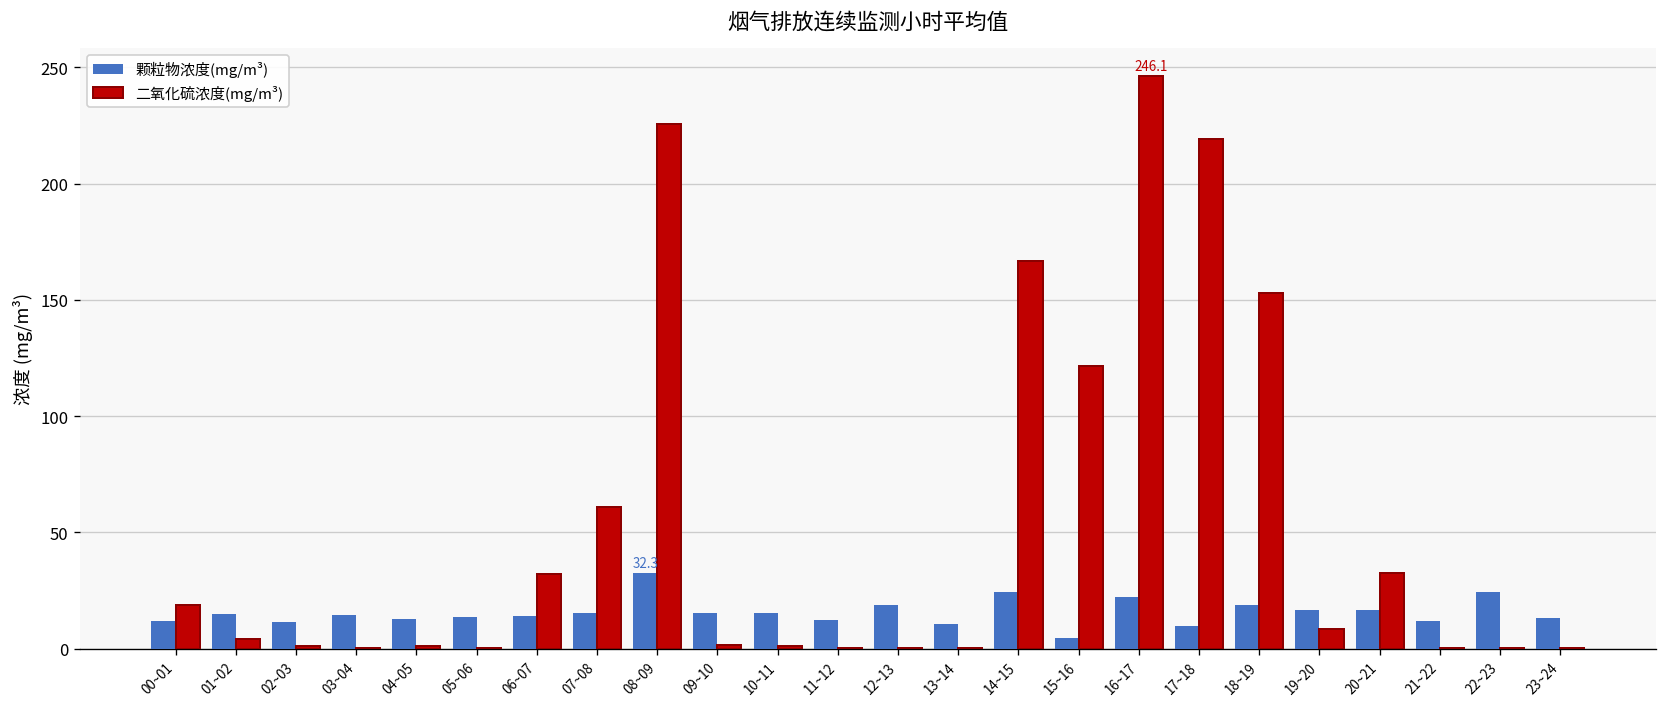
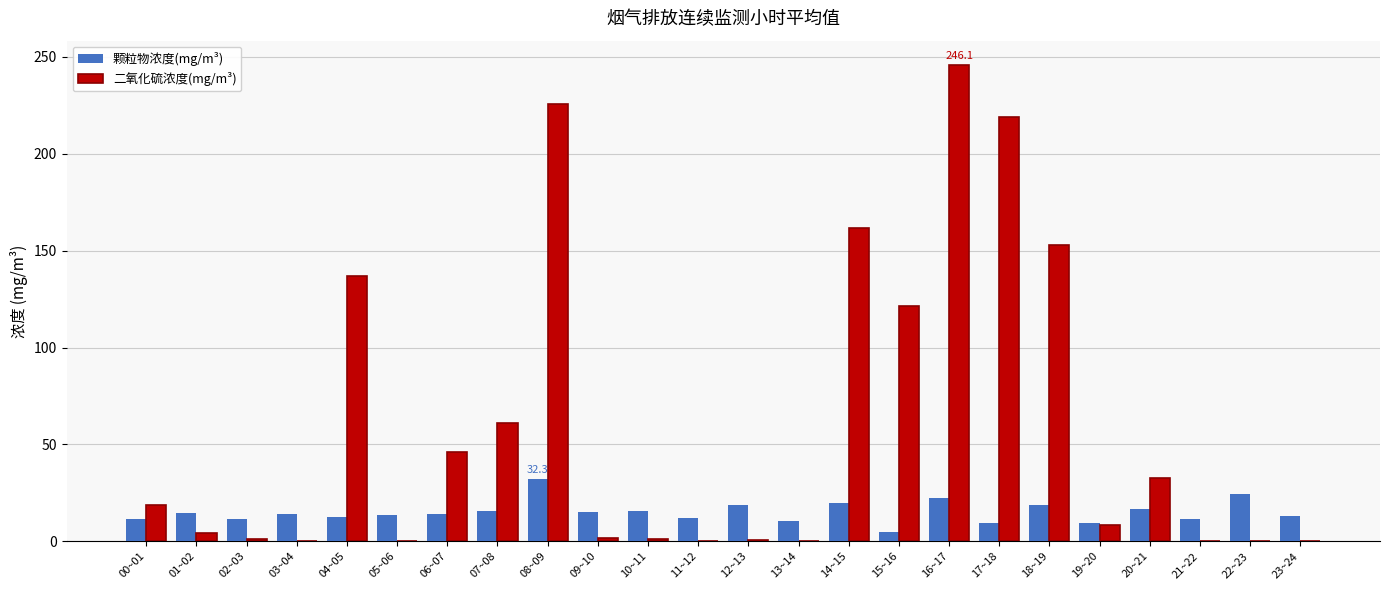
  {
    "颗粒物浓度(mg/m³)": {
      "00~01": 12,
      "01~02": 15,
      "02~03": 12,
      "03~04": 14,
      "04~05": 13,
      "05~06": 14,
      "06~07": 14,
      "07~08": 15,
      "09~10": 15,
      "10~11": 15,
      "11~12": 12,
      "12~13": 19,
      "13~14": 11,
-     "14~15": 24,
+     "14~15": 20,
      "15~16": 5,
      "16~17": 22,
      "17~18": 10,
      "18~19": 19,
-     "19~20": 17,
+     "19~20": 9,
      "20~21": 17,
      "21~22": 12,
      "22~23": 24,
      "23~24": 13
    },
    "二氧化硫浓度(mg/m³)": {
      "00~01": 19,
      "01~02": 4,
-     "04~05": 1,
-     "06~07": 32,
+     "04~05": 137,
+     "06~07": 46,
      "07~08": 61,
      "08~09": 226,
      "09~10": 2,
-     "14~15": 167,
+     "14~15": 162,
      "15~16": 122,
      "17~18": 219,
      "18~19": 153,
      "19~20": 9,
      "20~21": 33
    }
  }
